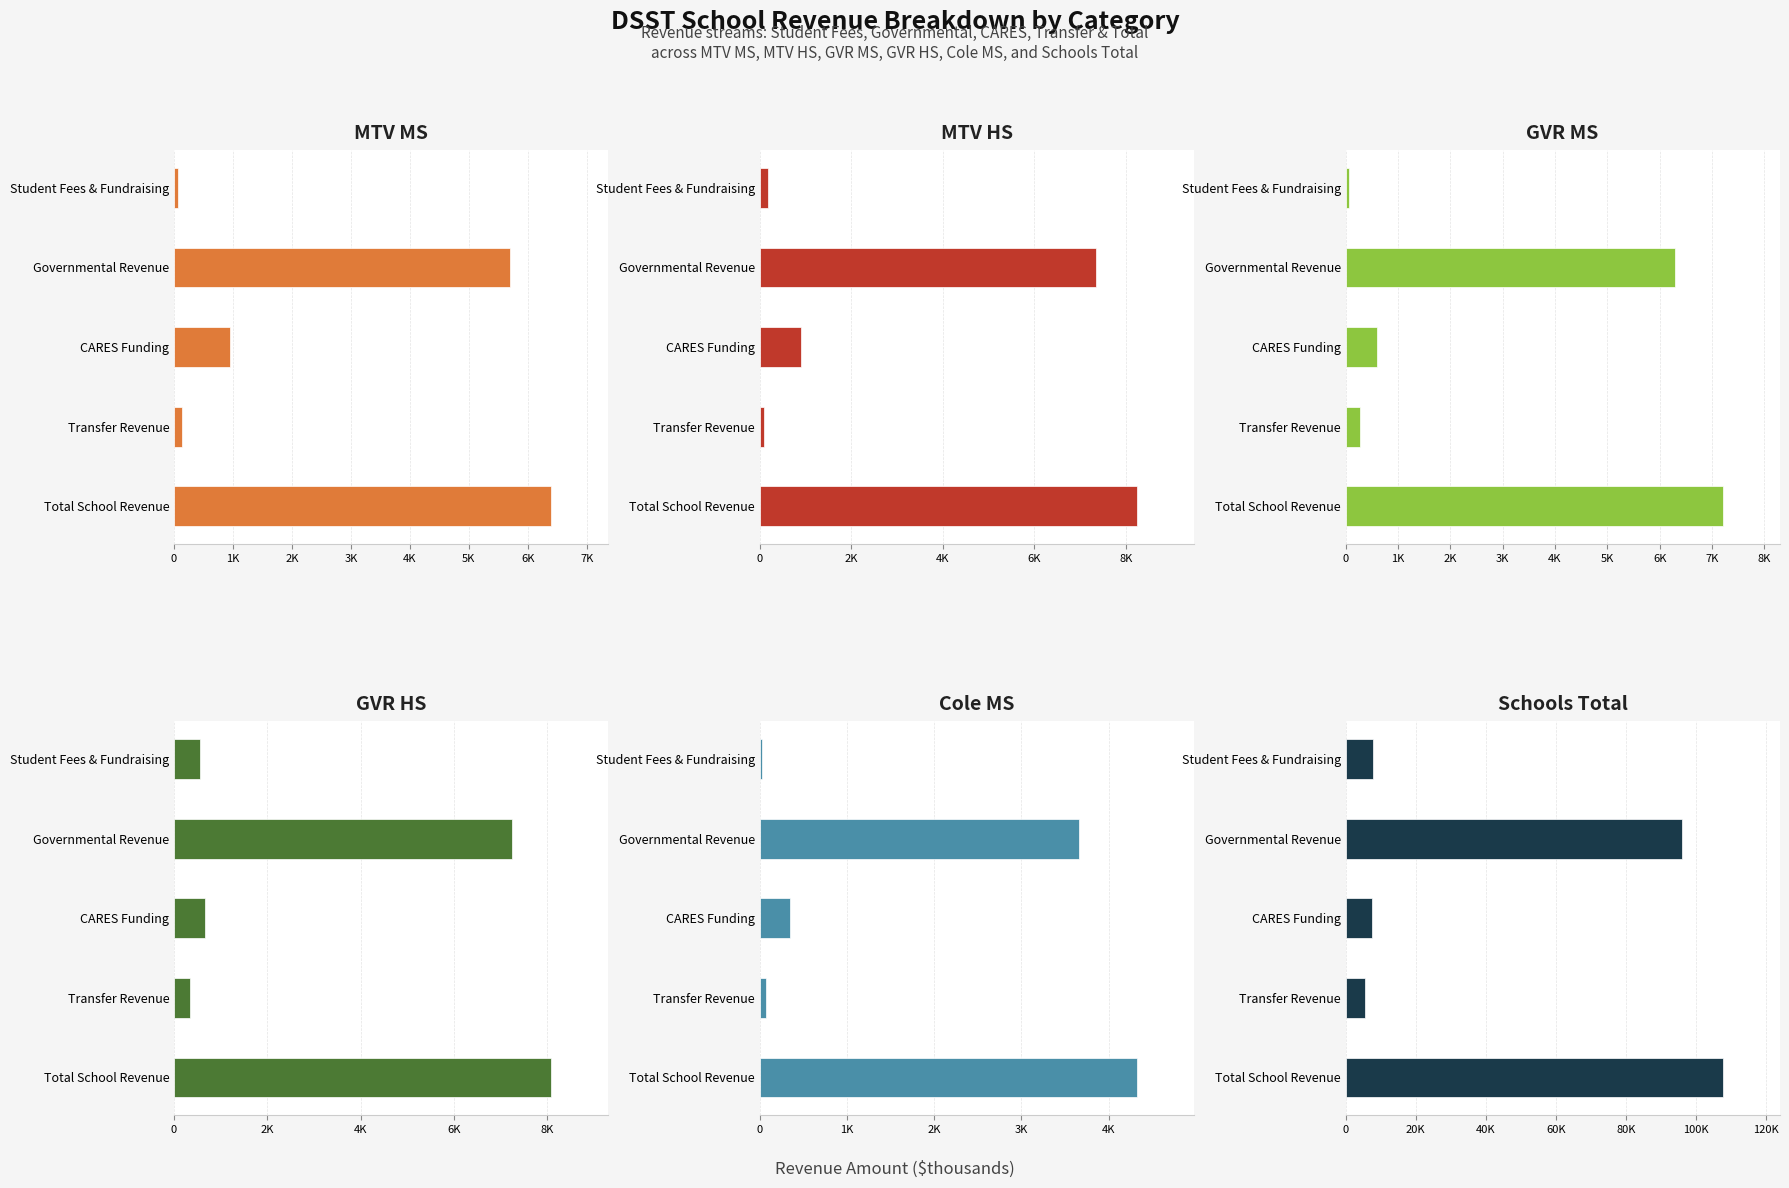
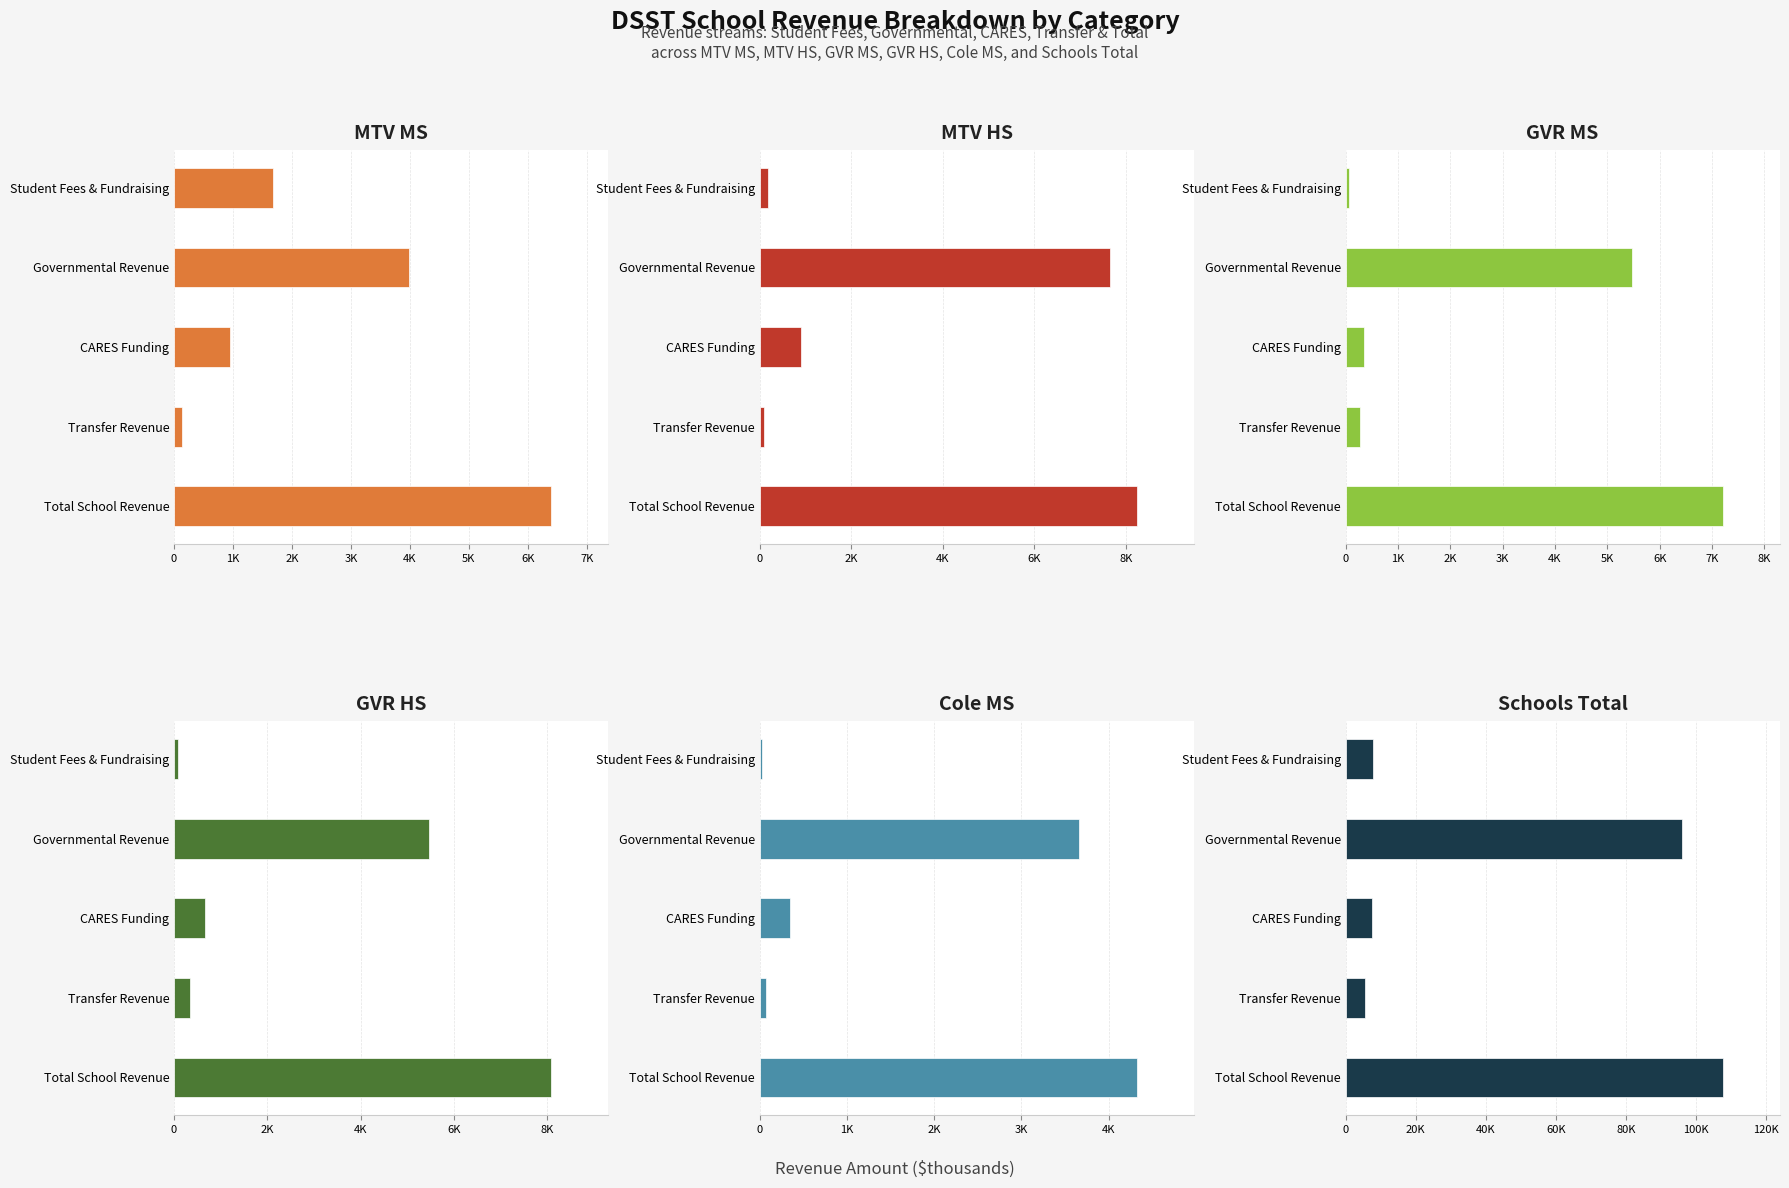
  {
    "MTV MS": {
-     "Student Fees & Fundraising": 100,
-     "Governmental Revenue": 5700,
+     "Student Fees & Fundraising": 1700,
+     "Governmental Revenue": 4000,
      "CARES Funding": 1000,
      "Transfer Revenue": 100,
      "Total School Revenue": 6400
    },
    "MTV HS": {
      "Student Fees & Fundraising": 200,
-     "Governmental Revenue": 7300,
+     "Governmental Revenue": 7700,
      "CARES Funding": 900,
      "Transfer Revenue": 100,
      "Total School Revenue": 8200
    },
    "GVR MS": {
      "Student Fees & Fundraising": 100,
-     "Governmental Revenue": 6300,
-     "CARES Funding": 600,
+     "Governmental Revenue": 5500,
+     "CARES Funding": 400,
      "Transfer Revenue": 300,
      "Total School Revenue": 7200
    },
    "GVR HS": {
-     "Student Fees & Fundraising": 600,
-     "Governmental Revenue": 7200,
+     "Student Fees & Fundraising": 100,
+     "Governmental Revenue": 5500,
      "CARES Funding": 700,
      "Transfer Revenue": 300,
      "Total School Revenue": 8100
    },
    "Cole MS": {
      "Governmental Revenue": 3700,
      "CARES Funding": 300,
      "Transfer Revenue": 100,
      "Total School Revenue": 4300
    },
    "Schools Total": {
      "Student Fees & Fundraising": 8000,
      "Governmental Revenue": 96000,
      "CARES Funding": 8000,
      "Transfer Revenue": 5000,
      "Total School Revenue": 108000
    }
  }
